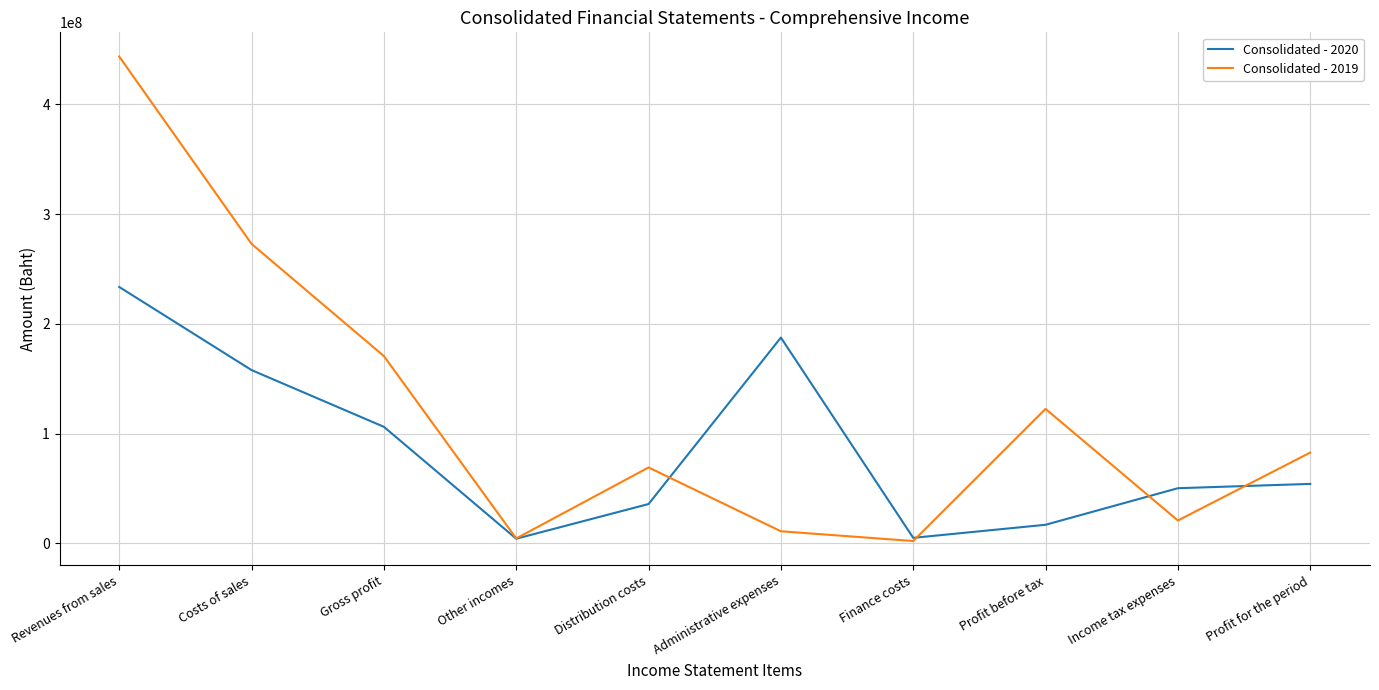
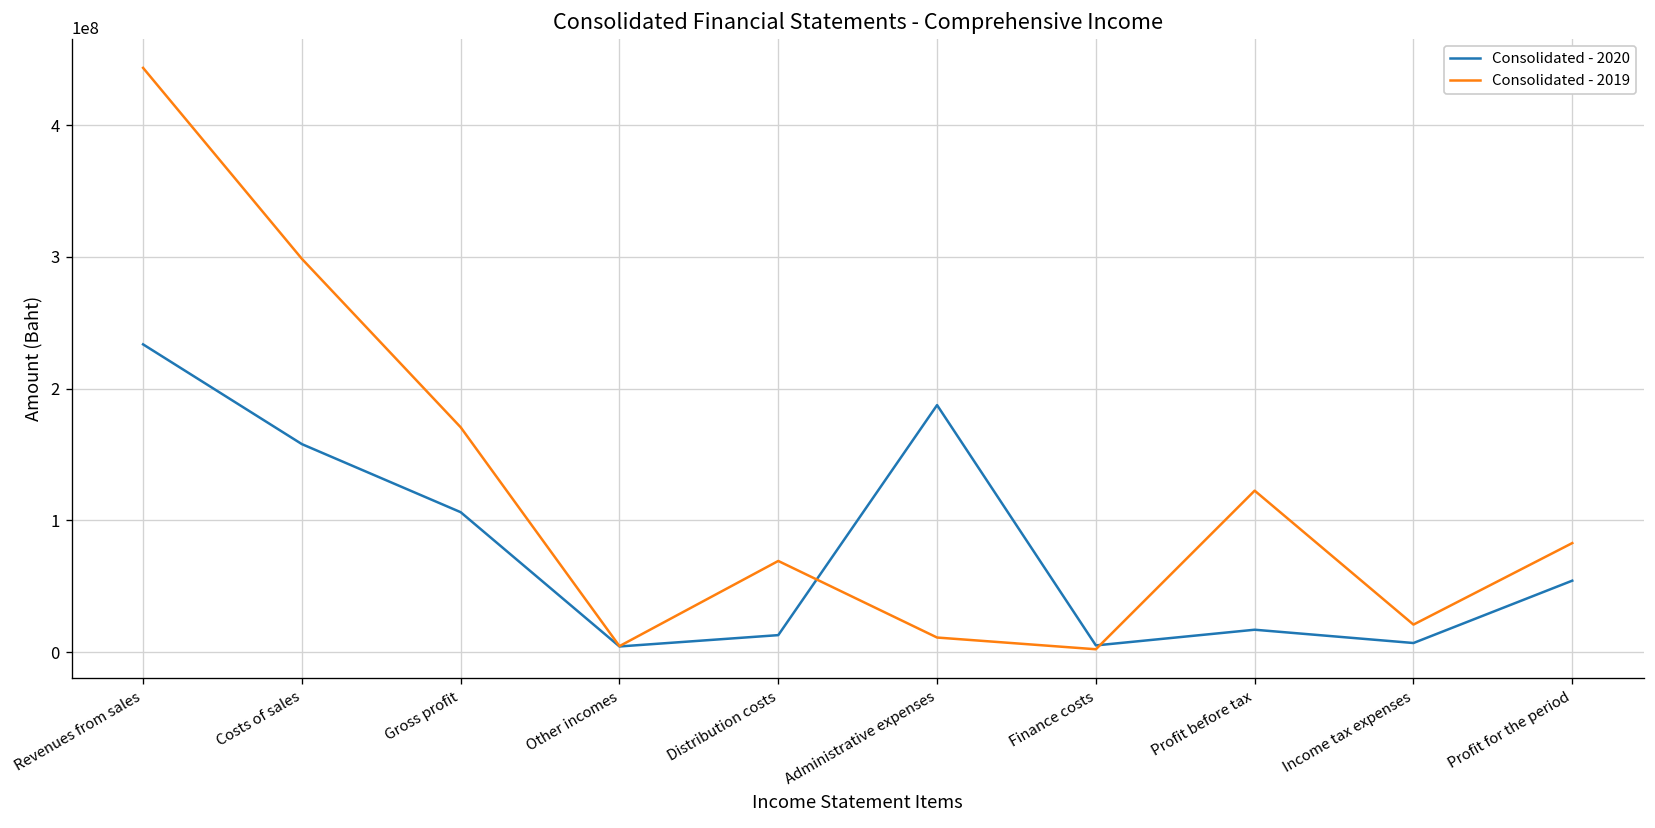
  {
    "Consolidated - 2020": {
      "Revenues from sales": 234000000,
      "Costs of sales": 158000000,
      "Gross profit": 106000000,
-     "Distribution costs": 36000000,
+     "Distribution costs": 13000000,
      "Administrative expenses": 188000000,
      "Finance costs": 5000000,
      "Profit before tax": 17000000,
-     "Income tax expenses": 50000000,
+     "Income tax expenses": 7000000,
      "Profit for the period": 54000000
    },
    "Consolidated - 2019": {
      "Revenues from sales": 444000000,
-     "Costs of sales": 273000000,
+     "Costs of sales": 299000000,
      "Gross profit": 171000000,
      "Distribution costs": 69000000,
      "Administrative expenses": 11000000,
      "Finance costs": 2000000,
      "Profit before tax": 123000000,
      "Income tax expenses": 21000000,
      "Profit for the period": 83000000
    }
  }
